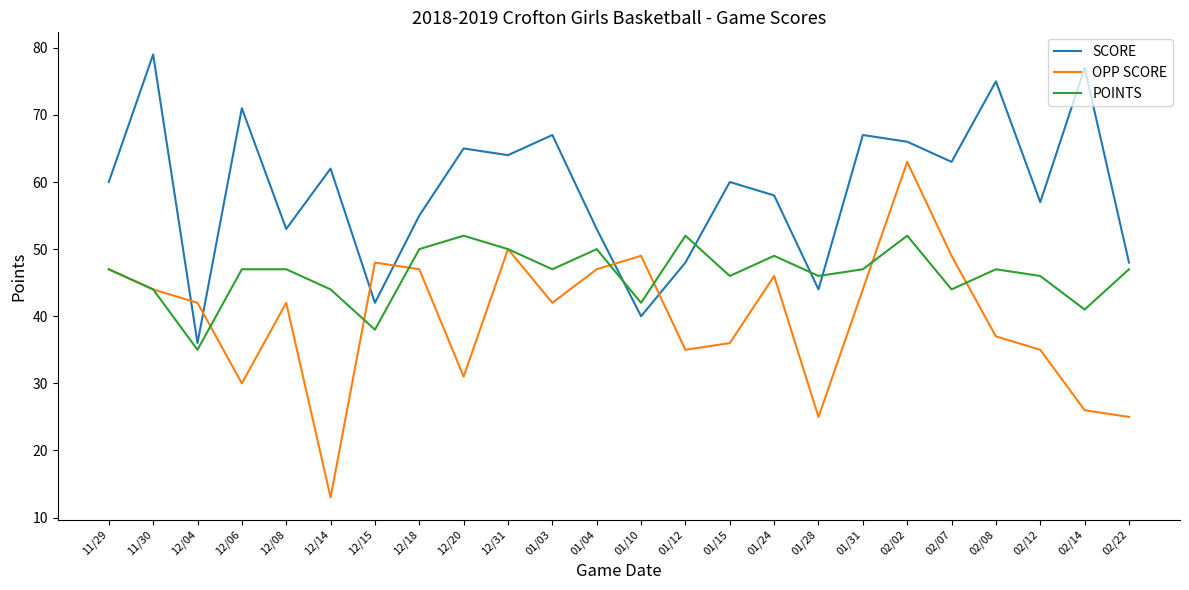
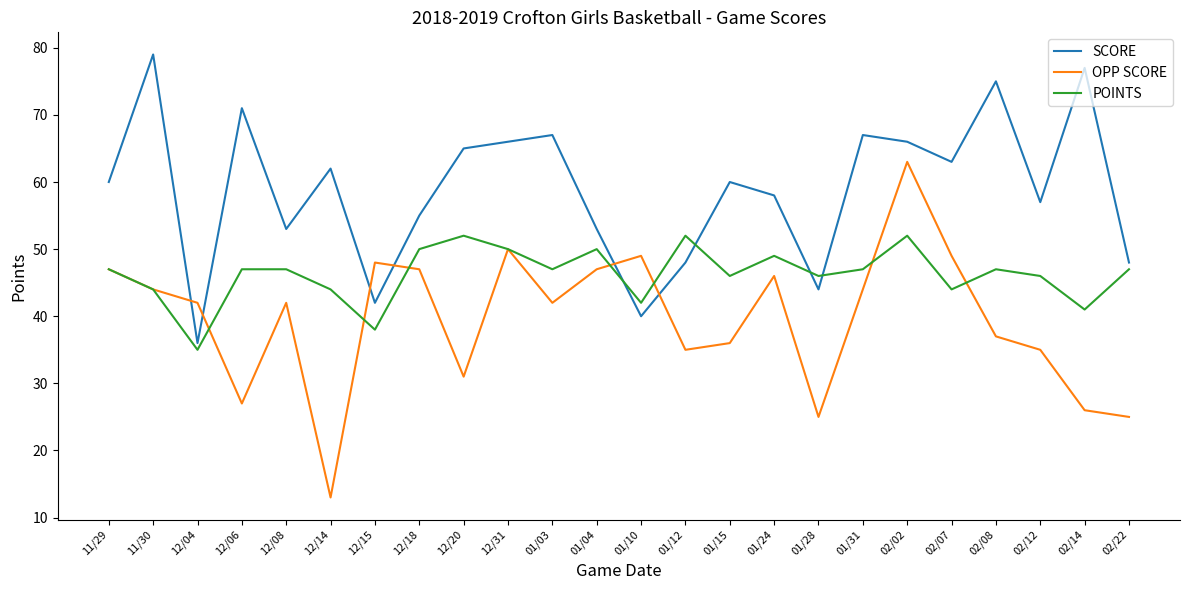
  {
    "SCORE": {
      "11/29": 60,
      "11/30": 79,
      "12/04": 36,
      "12/06": 71,
      "12/08": 53,
      "12/14": 62,
      "12/15": 42,
      "12/18": 55,
      "12/20": 65,
-     "12/31": 64,
+     "12/31": 66,
      "01/03": 67,
      "01/04": 53,
      "01/10": 40,
      "01/12": 48,
      "01/15": 60,
      "01/24": 58,
      "01/28": 44,
      "01/31": 67,
      "02/02": 66,
      "02/07": 63,
      "02/08": 75,
      "02/12": 57,
      "02/22": 48
    },
    "OPP SCORE": {
      "12/04": 42,
-     "12/06": 30,
+     "12/06": 27,
      "12/08": 42,
      "12/14": 13,
      "12/15": 48,
      "12/18": 47,
      "12/20": 31,
      "01/03": 42,
      "01/04": 47,
      "01/10": 49,
      "01/12": 35,
      "01/15": 36,
      "01/24": 46,
      "01/28": 25,
      "01/31": 44,
      "02/02": 63,
      "02/07": 49,
      "02/08": 37,
      "02/12": 35,
      "02/14": 26,
      "02/22": 25
    },
    "POINTS": {
      "12/04": 35,
      "12/06": 47,
      "12/08": 47,
      "12/14": 44,
      "12/15": 38,
      "12/18": 50,
      "12/20": 52,
      "01/03": 47,
      "01/04": 50,
      "01/10": 42,
      "01/12": 52,
      "01/15": 46,
      "01/24": 49,
      "01/28": 46,
      "01/31": 47,
      "02/02": 52,
      "02/07": 44,
      "02/08": 47,
      "02/12": 46,
      "02/14": 41,
      "02/22": 47
    }
  }
